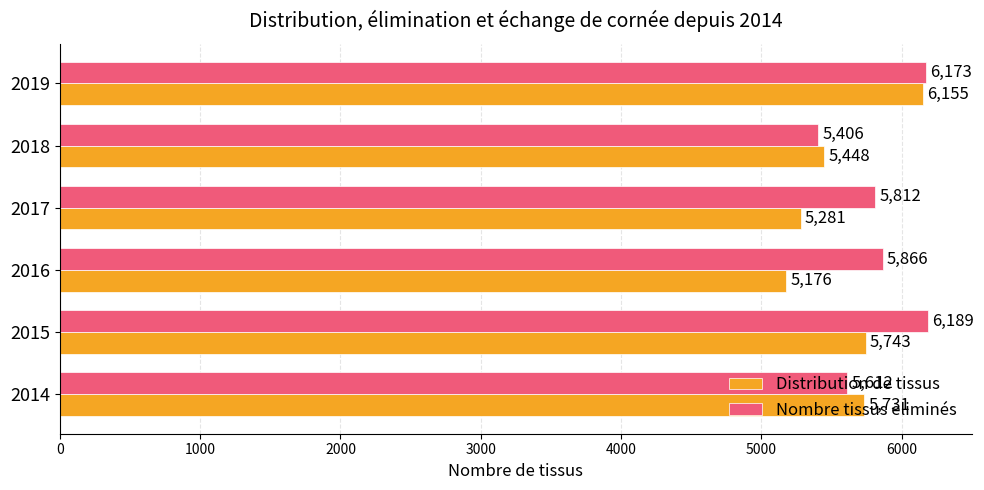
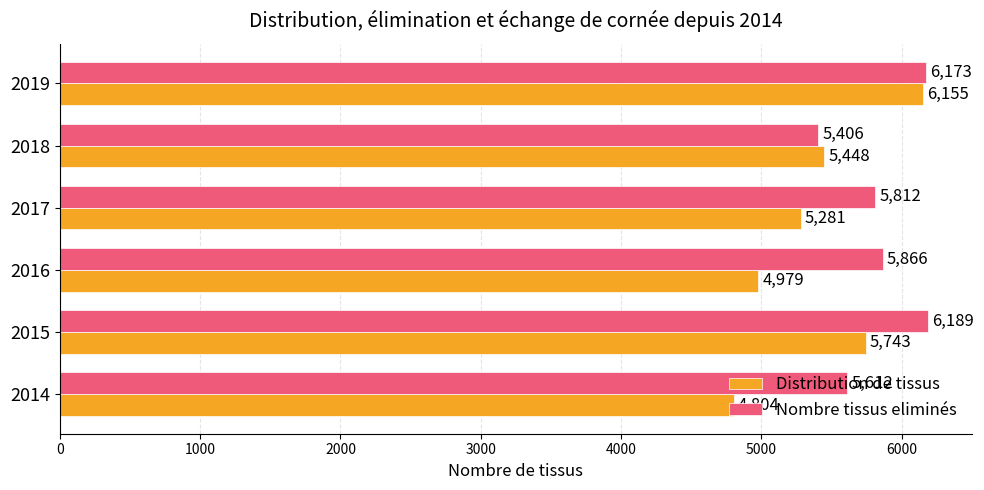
  {
    "Distribution de tissus": {
      "2019": "6,155",
      "2018": "5,448",
      "2017": "5,281",
-     "2016": "5,176",
+     "2016": "4,979",
      "2015": "5,743",
-     "2014": "5,731"
+     "2014": "4,804"
    },
    "Nombre tissus eliminés": {
      "2019": "6,173",
      "2018": "5,406",
      "2017": "5,812",
      "2016": "5,866",
      "2015": "6,189",
      "2014": "5,612"
    }
  }
